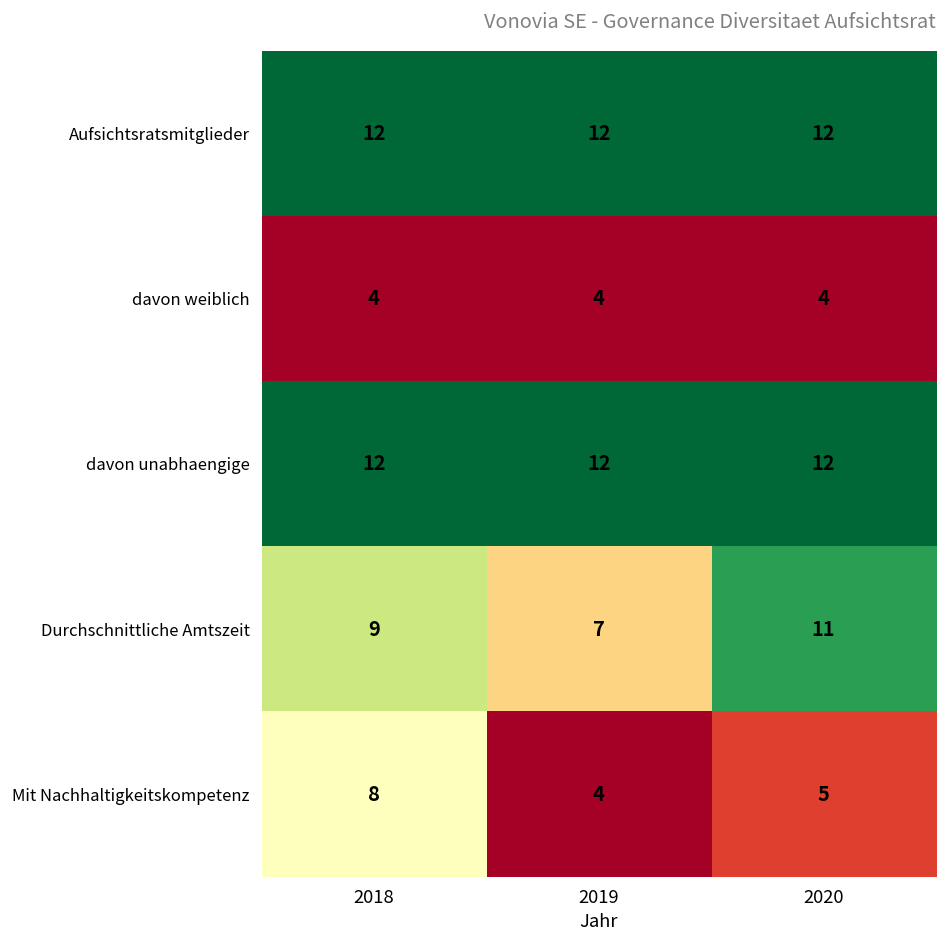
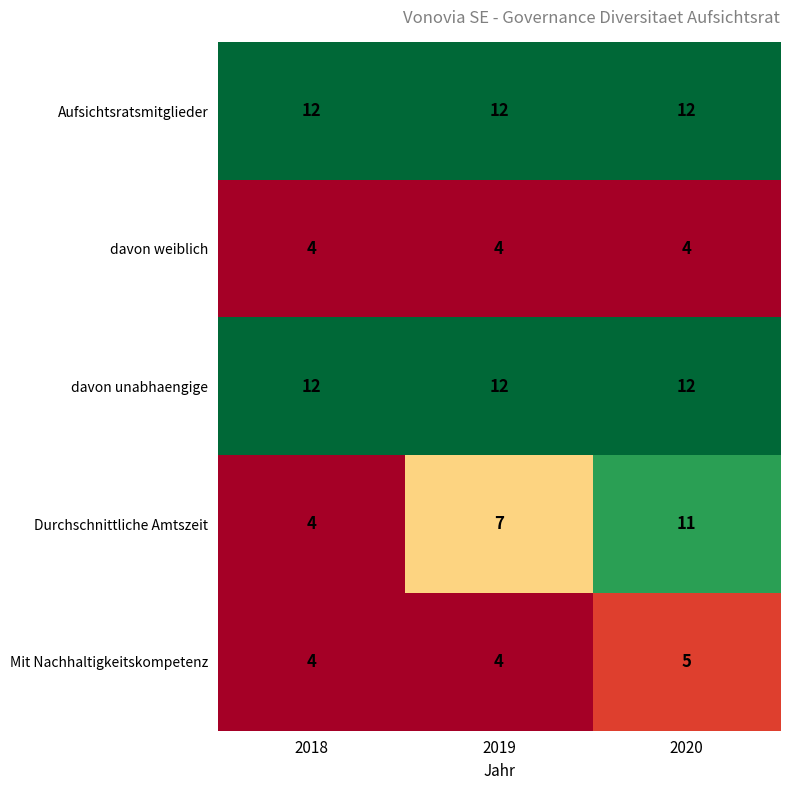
  {
    "Aufsichtsratsmitglieder": {
      "2018": 12,
      "2019": 12,
      "2020": 12
    },
    "davon weiblich": {
      "2018": 4,
      "2019": 4,
      "2020": 4
    },
    "davon unabhaengige": {
      "2018": 12,
      "2019": 12,
      "2020": 12
    },
    "Durchschnittliche Amtszeit": {
-     "2018": 9,
+     "2018": 4,
      "2019": 7,
      "2020": 11
    },
    "Mit Nachhaltigkeitskompetenz": {
-     "2018": 8,
+     "2018": 4,
      "2019": 4,
      "2020": 5
    }
  }
